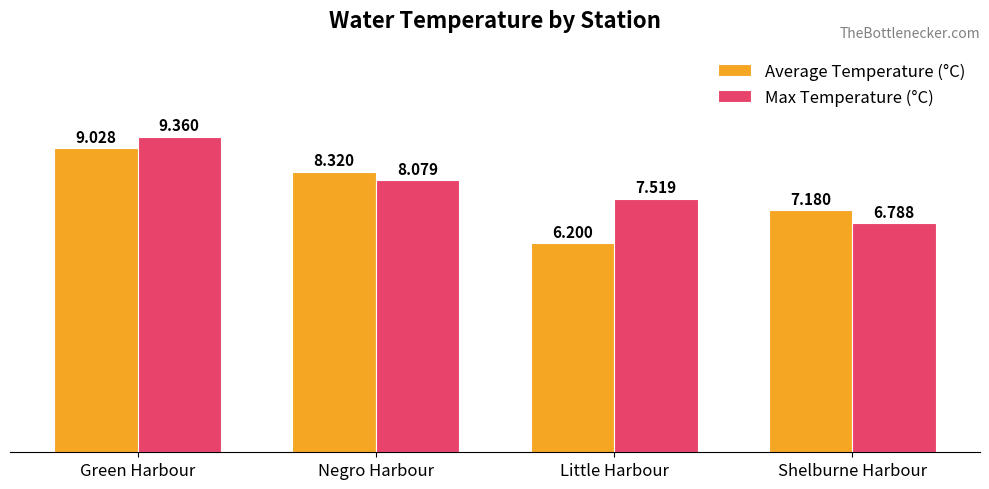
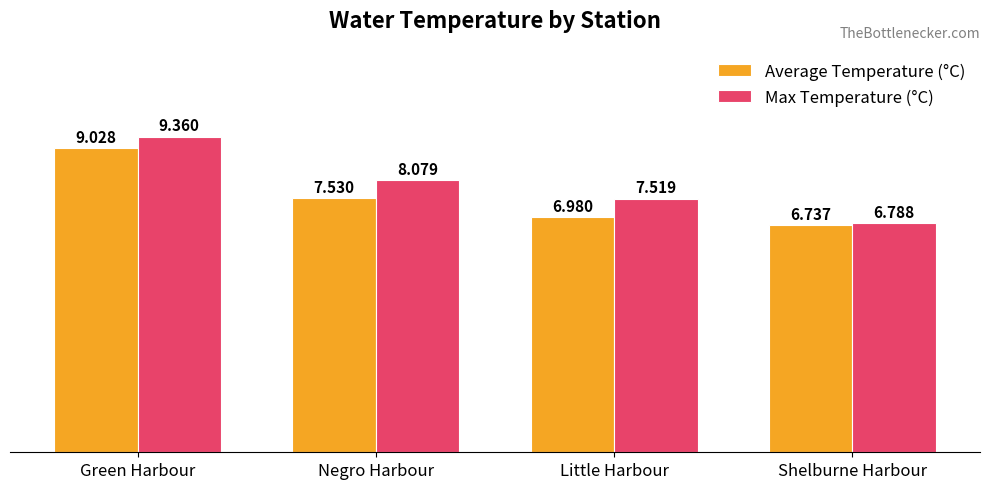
  {
    "Average Temperature (°C)": {
      "Green Harbour": 9.028,
-     "Negro Harbour": 8.320,
-     "Little Harbour": 6.200,
-     "Shelburne Harbour": 7.180
+     "Negro Harbour": 7.530,
+     "Little Harbour": 6.980,
+     "Shelburne Harbour": 6.737
    },
    "Max Temperature (°C)": {
      "Green Harbour": 9.360,
      "Negro Harbour": 8.079,
      "Little Harbour": 7.519,
      "Shelburne Harbour": 6.788
    }
  }
